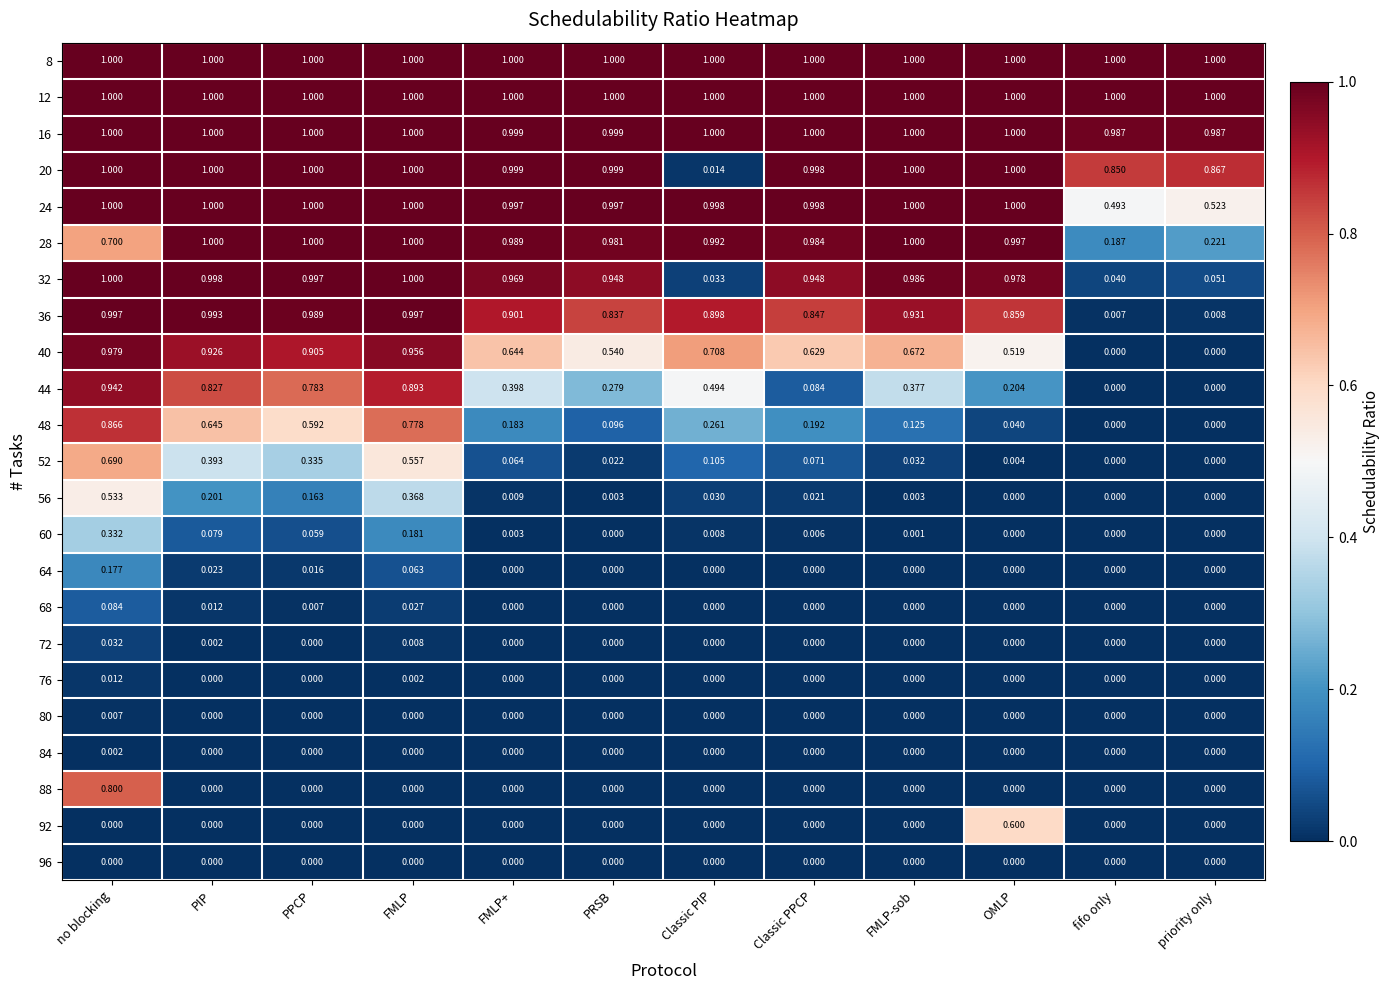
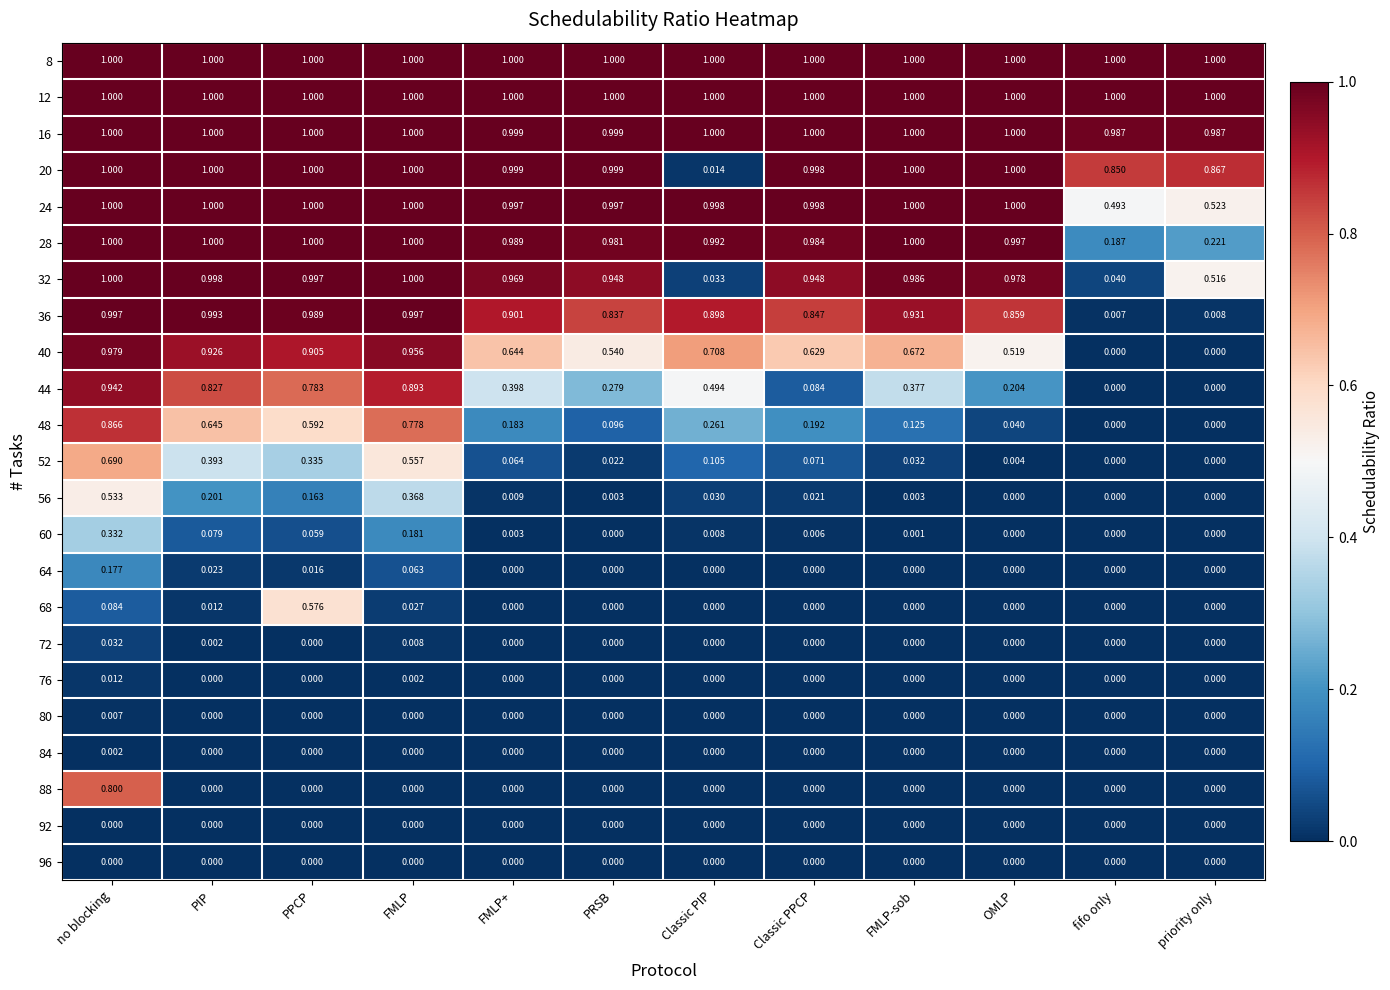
  {
    "28": {
-     "no blocking": 0.700,
+     "no blocking": 1.000,
      "PIP": 1.000,
      "PPCP": 1.000,
      "FMLP": 1.000,
      "FMLP+": 0.989,
      "PRSB": 0.981,
      "Classic PIP": 0.992,
      "Classic PPCP": 0.984,
      "FMLP-sob": 1.000,
      "OMLP": 0.997,
      "fifo only": 0.187,
      "priority only": 0.221
    },
    "32": {
      "no blocking": 1.000,
      "PIP": 0.998,
      "PPCP": 0.997,
      "FMLP": 1.000,
      "FMLP+": 0.969,
      "PRSB": 0.948,
      "Classic PIP": 0.033,
      "Classic PPCP": 0.948,
      "FMLP-sob": 0.986,
      "OMLP": 0.978,
      "fifo only": 0.040,
-     "priority only": 0.051
+     "priority only": 0.516
    },
    "68": {
      "no blocking": 0.084,
      "PIP": 0.012,
-     "PPCP": 0.007,
+     "PPCP": 0.576,
      "FMLP": 0.027,
      "FMLP+": 0.000,
      "PRSB": 0.000,
      "Classic PIP": 0.000,
      "Classic PPCP": 0.000,
      "FMLP-sob": 0.000,
      "OMLP": 0.000,
      "fifo only": 0.000,
      "priority only": 0.000
    },
    "92": {
      "no blocking": 0.000,
      "PIP": 0.000,
      "PPCP": 0.000,
      "FMLP": 0.000,
      "FMLP+": 0.000,
      "PRSB": 0.000,
      "Classic PIP": 0.000,
      "Classic PPCP": 0.000,
      "FMLP-sob": 0.000,
-     "OMLP": 0.600,
+     "OMLP": 0.000,
      "fifo only": 0.000,
      "priority only": 0.000
    }
  }
